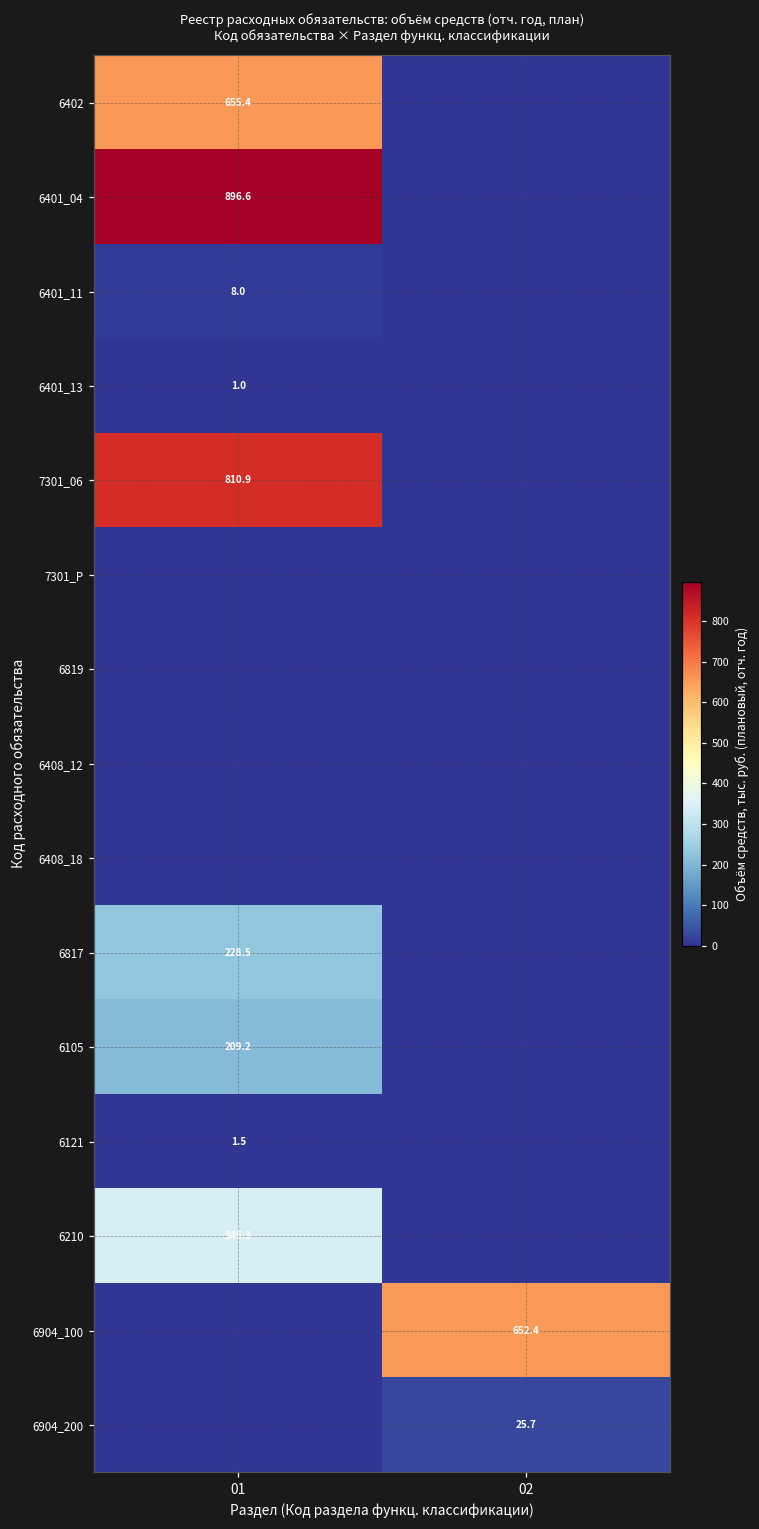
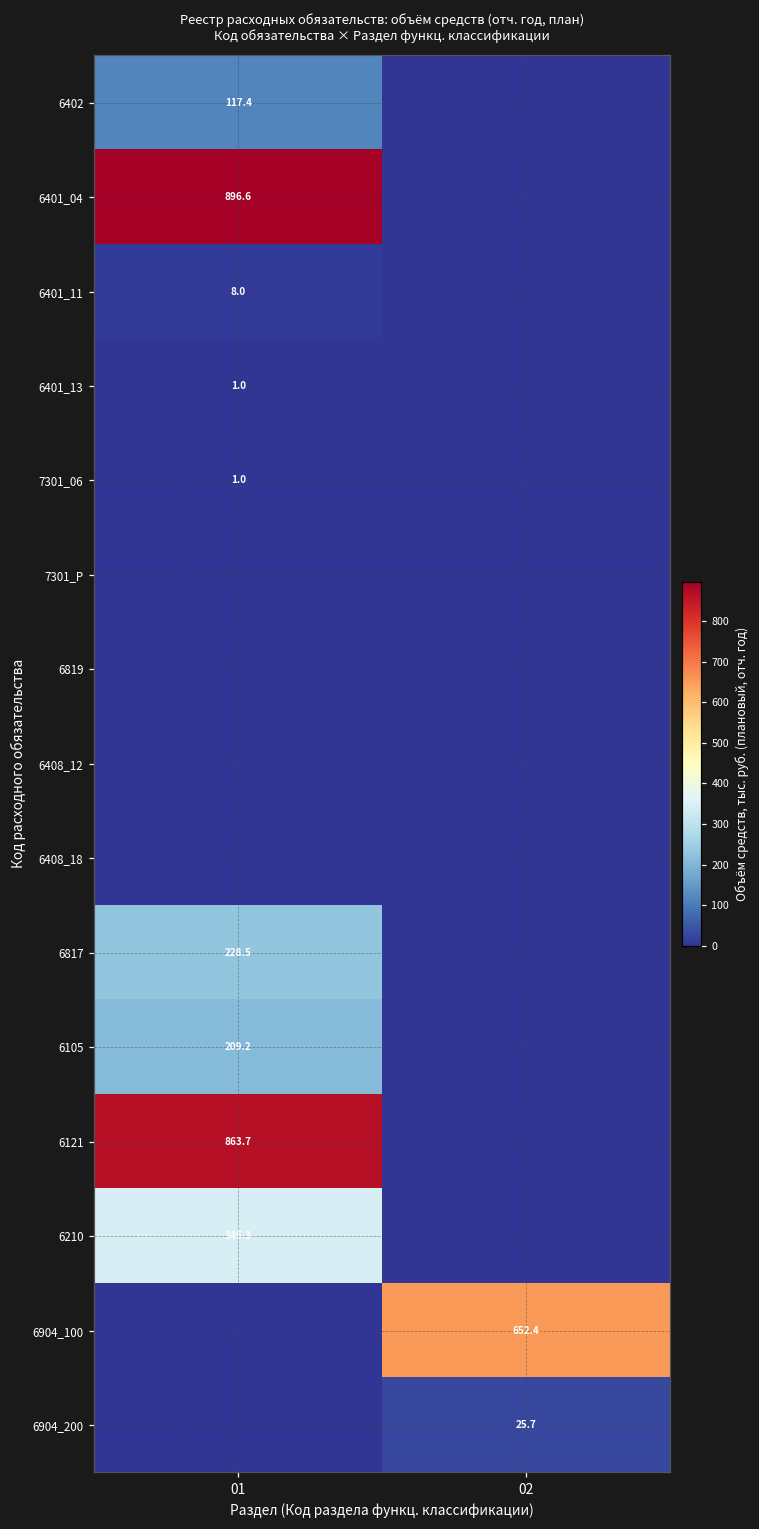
  {
    "6402": {
-     "01": 655.4
+     "01": 117.4
    },
    "6401_04": {
      "01": 896.6
    },
    "6401_11": {
      "01": 8.0
    },
    "6401_13": {
      "01": 1.0
    },
    "7301_06": {
-     "01": 810.9
+     "01": 1.0
    },
    "6817": {
      "01": 228.5
    },
    "6105": {
      "01": 209.2
    },
    "6121": {
-     "01": 1.5
+     "01": 863.7
    },
    "6904_100": {
      "02": 652.4
    },
    "6904_200": {
      "02": 25.7
    }
  }
